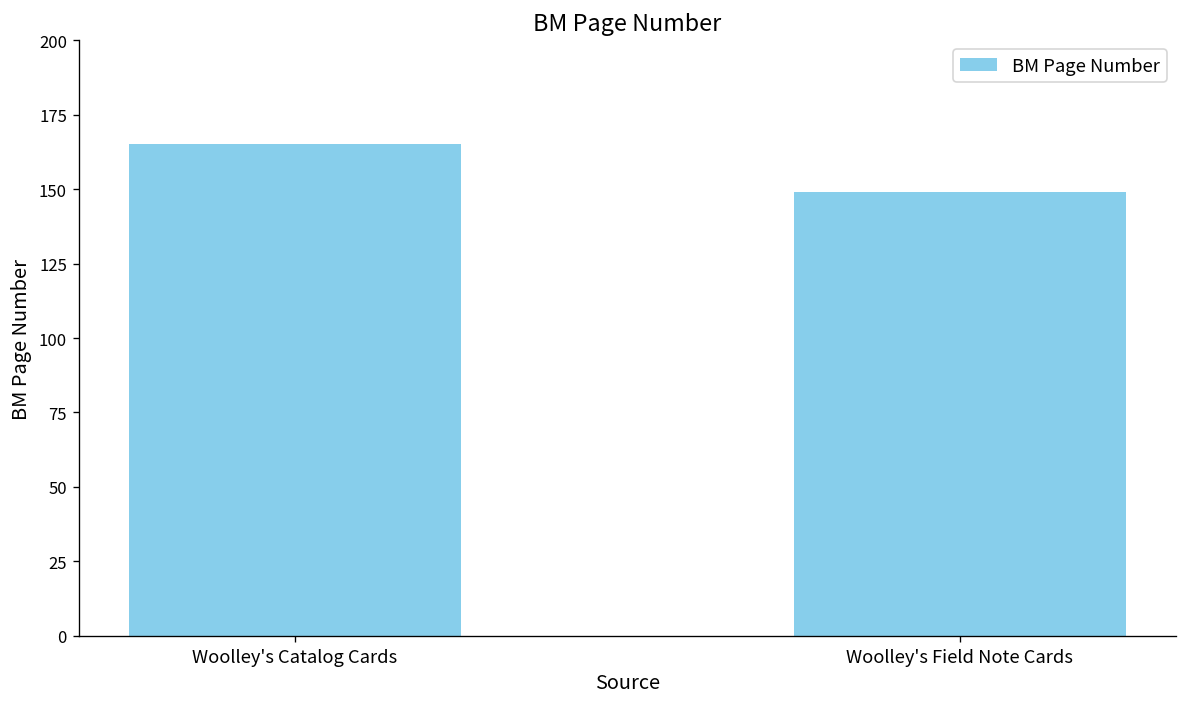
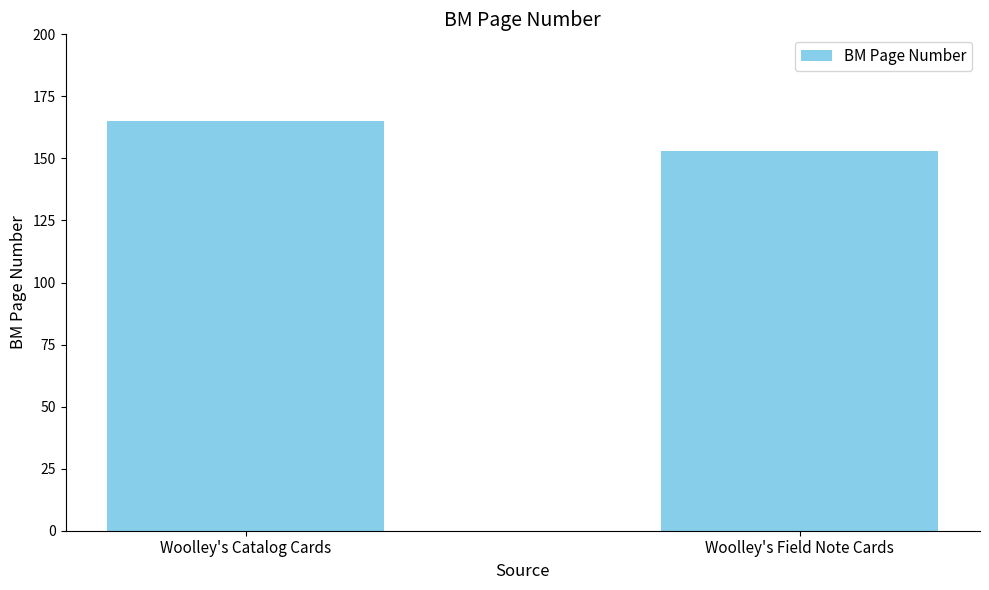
  {
    "Woolley's Catalog Cards": 165,
-   "Woolley's Field Note Cards": 149
+   "Woolley's Field Note Cards": 153
  }
